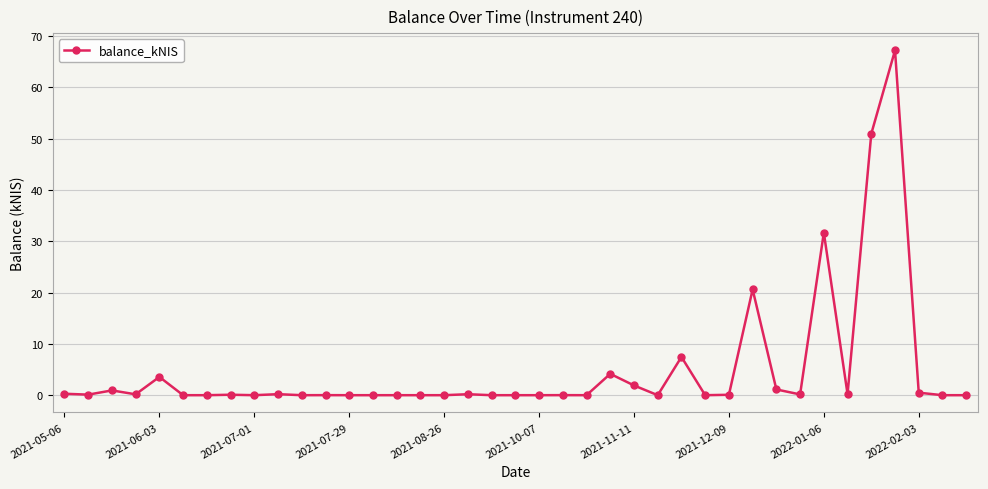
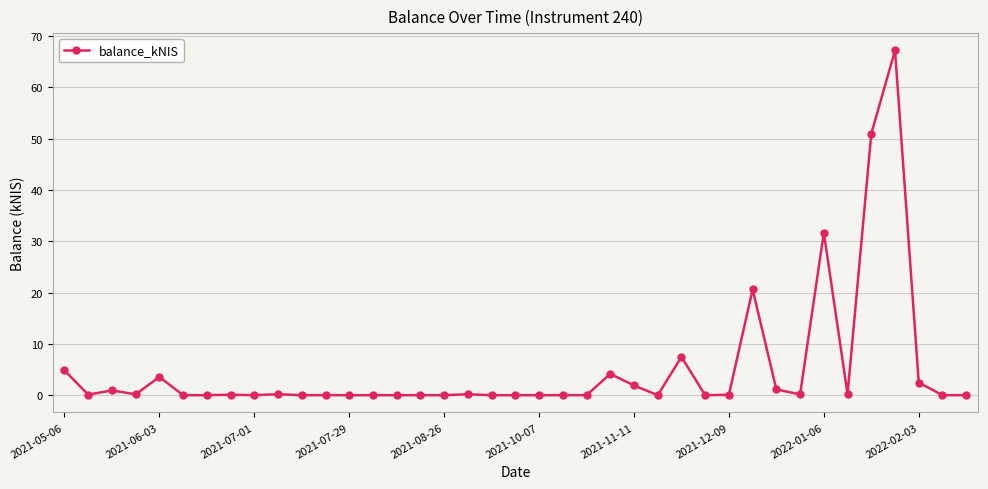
  {
-   "2021-05-06": 0,
+   "2021-05-06": 5,
    "2021-06-03": 4,
    "2021-07-01": 0,
    "2021-07-29": 0,
    "2021-08-26": 0,
    "2021-10-07": 0,
    "2021-11-11": 2,
    "2021-12-09": 0,
    "2022-01-06": 32,
-   "2022-02-03": 0
+   "2022-02-03": 2
  }
